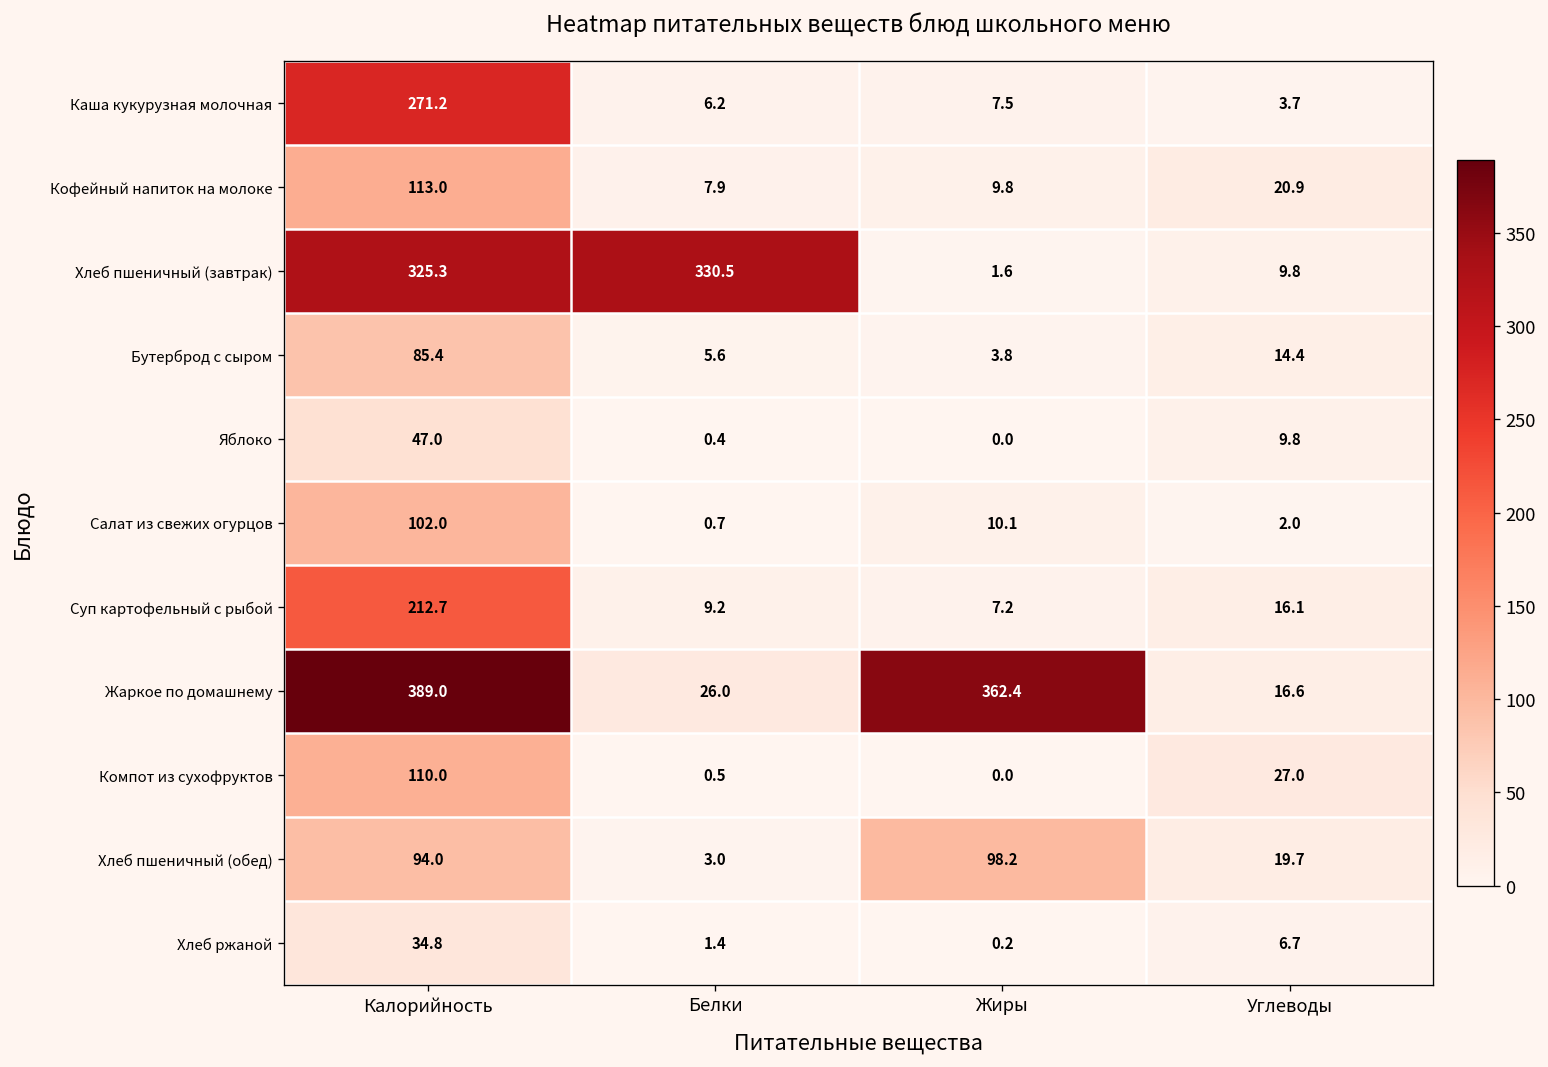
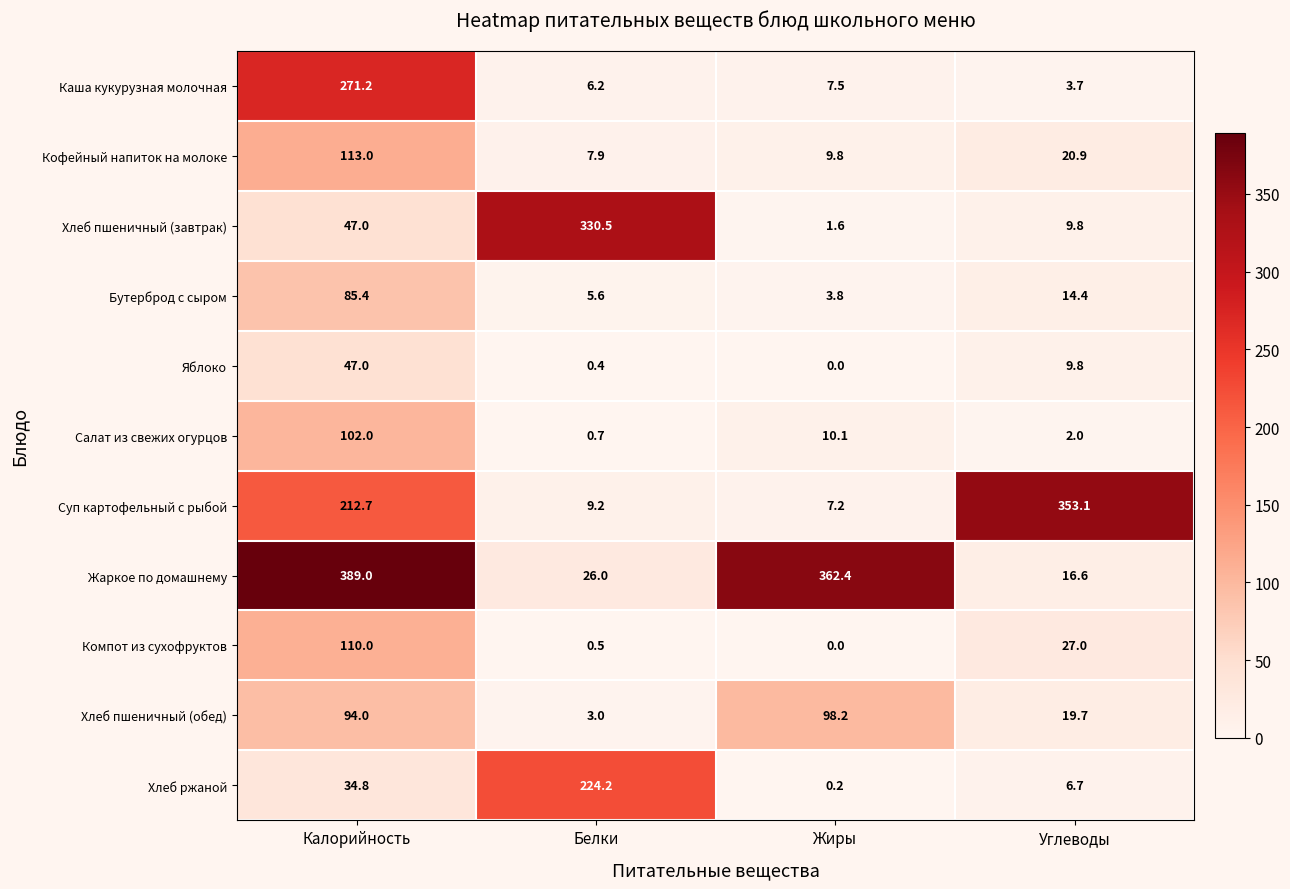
  {
    "Каша кукурузная молочная": {
      "Калорийность": 271.2,
      "Белки": 6.2,
      "Жиры": 7.5,
      "Углеводы": 3.7
    },
    "Кофейный напиток на молоке": {
      "Калорийность": 113.0,
      "Белки": 7.9,
      "Жиры": 9.8,
      "Углеводы": 20.9
    },
    "Хлеб пшеничный (завтрак)": {
-     "Калорийность": 325.3,
+     "Калорийность": 47.0,
      "Белки": 330.5,
      "Жиры": 1.6,
      "Углеводы": 9.8
    },
    "Бутерброд с сыром": {
      "Калорийность": 85.4,
      "Белки": 5.6,
      "Жиры": 3.8,
      "Углеводы": 14.4
    },
    "Яблоко": {
      "Калорийность": 47.0,
      "Белки": 0.4,
      "Жиры": 0.0,
      "Углеводы": 9.8
    },
    "Салат из свежих огурцов": {
      "Калорийность": 102.0,
      "Белки": 0.7,
      "Жиры": 10.1,
      "Углеводы": 2.0
    },
    "Суп картофельный с рыбой": {
      "Калорийность": 212.7,
      "Белки": 9.2,
      "Жиры": 7.2,
-     "Углеводы": 16.1
+     "Углеводы": 353.1
    },
    "Жаркое по домашнему": {
      "Калорийность": 389.0,
      "Белки": 26.0,
      "Жиры": 362.4,
      "Углеводы": 16.6
    },
    "Компот из сухофруктов": {
      "Калорийность": 110.0,
      "Белки": 0.5,
      "Жиры": 0.0,
      "Углеводы": 27.0
    },
    "Хлеб пшеничный (обед)": {
      "Калорийность": 94.0,
      "Белки": 3.0,
      "Жиры": 98.2,
      "Углеводы": 19.7
    },
    "Хлеб ржаной": {
      "Калорийность": 34.8,
-     "Белки": 1.4,
+     "Белки": 224.2,
      "Жиры": 0.2,
      "Углеводы": 6.7
    }
  }
